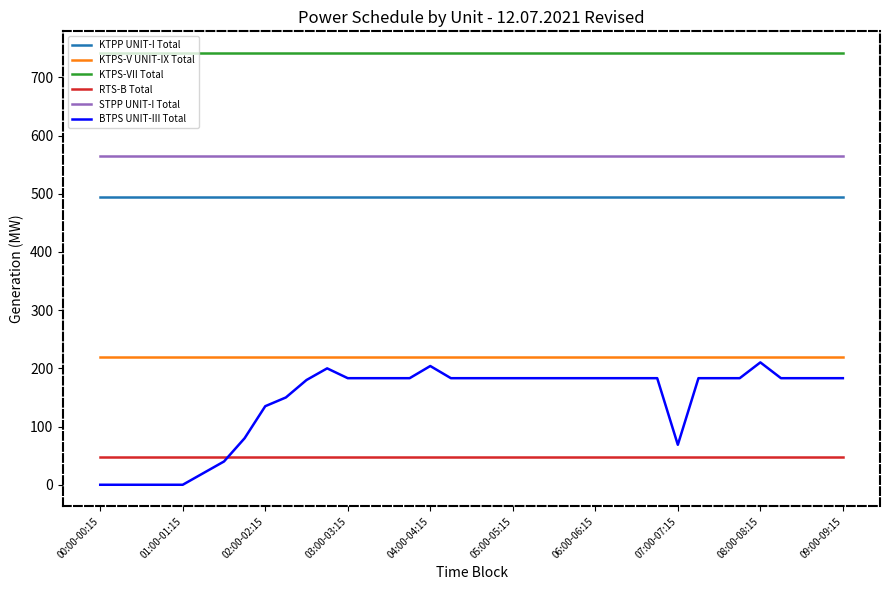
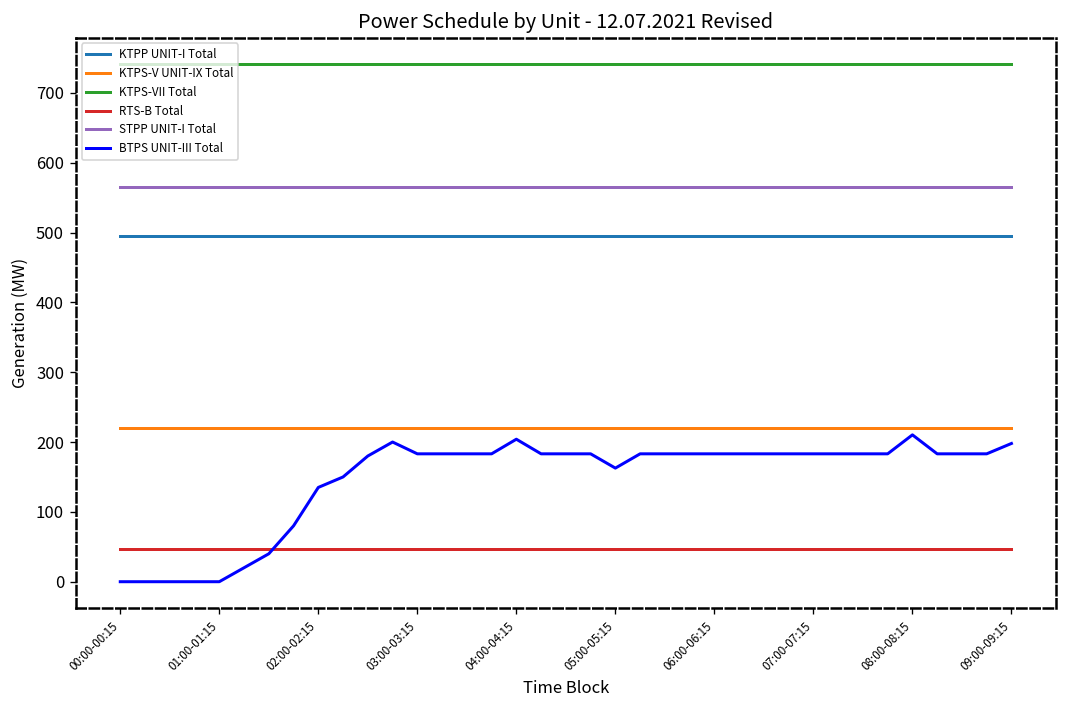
  {
    "KTPP UNIT-I Total": {
      "00:00-00:15": 500,
      "01:00-01:15": 500,
      "02:00-02:15": 500,
      "03:00-03:15": 500,
      "04:00-04:15": 500,
      "05:00-05:15": 500,
      "06:00-06:15": 500,
      "07:00-07:15": 500,
      "08:00-08:15": 500,
      "09:00-09:15": 500
    },
    "KTPS-V UNIT-IX Total": {
      "00:00-00:15": 220,
      "01:00-01:15": 220,
      "02:00-02:15": 220,
      "03:00-03:15": 220,
      "04:00-04:15": 220,
      "05:00-05:15": 220,
      "06:00-06:15": 220,
      "07:00-07:15": 220,
      "08:00-08:15": 220,
      "09:00-09:15": 220
    },
    "KTPS-VII Total": {
      "02:00-02:15": 740,
      "03:00-03:15": 740,
      "04:00-04:15": 740,
      "05:00-05:15": 740,
      "06:00-06:15": 740,
      "07:00-07:15": 740,
      "08:00-08:15": 740,
      "09:00-09:15": 740
    },
    "RTS-B Total": {
      "00:00-00:15": 50,
      "01:00-01:15": 50,
      "02:00-02:15": 50,
      "03:00-03:15": 50,
      "04:00-04:15": 50,
      "05:00-05:15": 50,
      "06:00-06:15": 50,
      "07:00-07:15": 50,
      "08:00-08:15": 50,
      "09:00-09:15": 50
    },
    "STPP UNIT-I Total": {
      "00:00-00:15": 570,
      "01:00-01:15": 570,
      "02:00-02:15": 570,
      "03:00-03:15": 570,
      "04:00-04:15": 570,
      "05:00-05:15": 570,
      "06:00-06:15": 570,
      "07:00-07:15": 570,
      "08:00-08:15": 570,
      "09:00-09:15": 570
    },
    "BTPS UNIT-III Total": {
      "00:00-00:15": 0,
      "01:00-01:15": 0,
      "02:00-02:15": 140,
      "03:00-03:15": 180,
      "04:00-04:15": 200,
-     "05:00-05:15": 180,
+     "05:00-05:15": 160,
      "06:00-06:15": 180,
-     "07:00-07:15": 70,
+     "07:00-07:15": 180,
      "08:00-08:15": 210,
-     "09:00-09:15": 180
+     "09:00-09:15": 200
    }
  }
